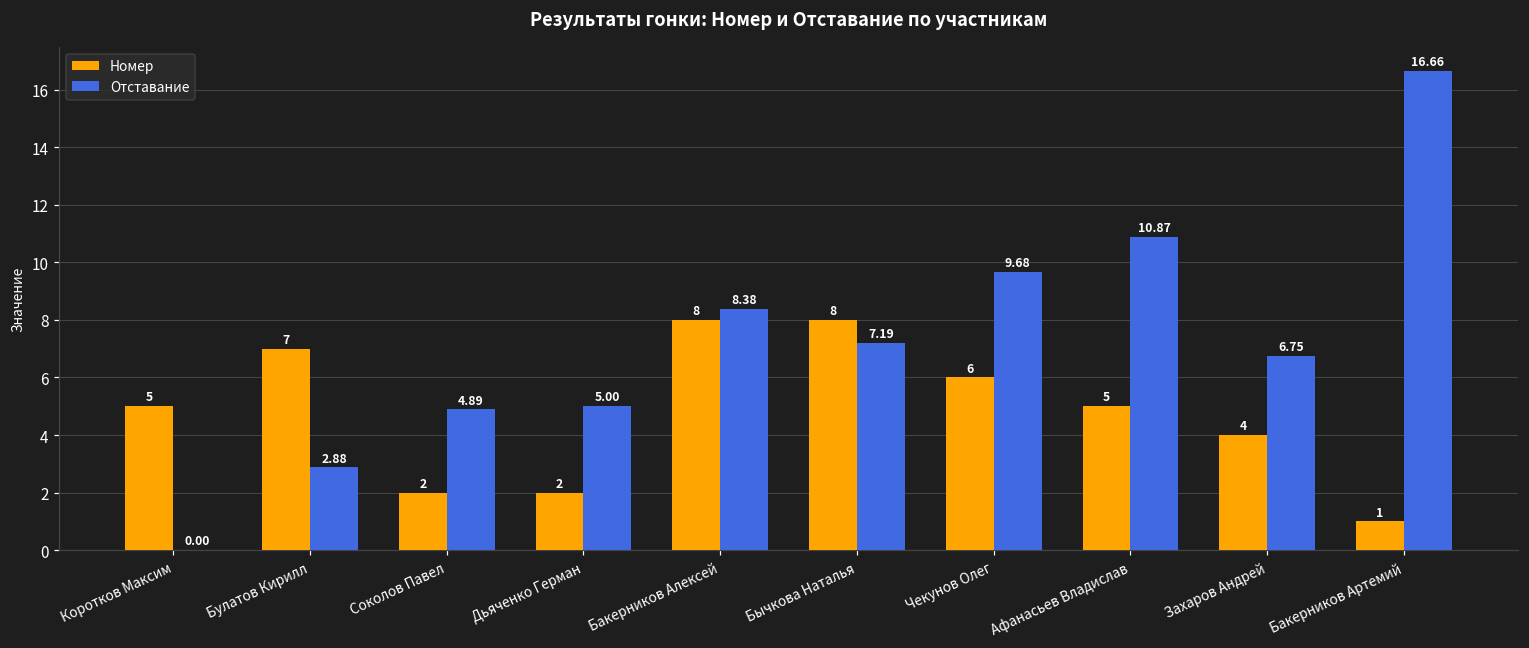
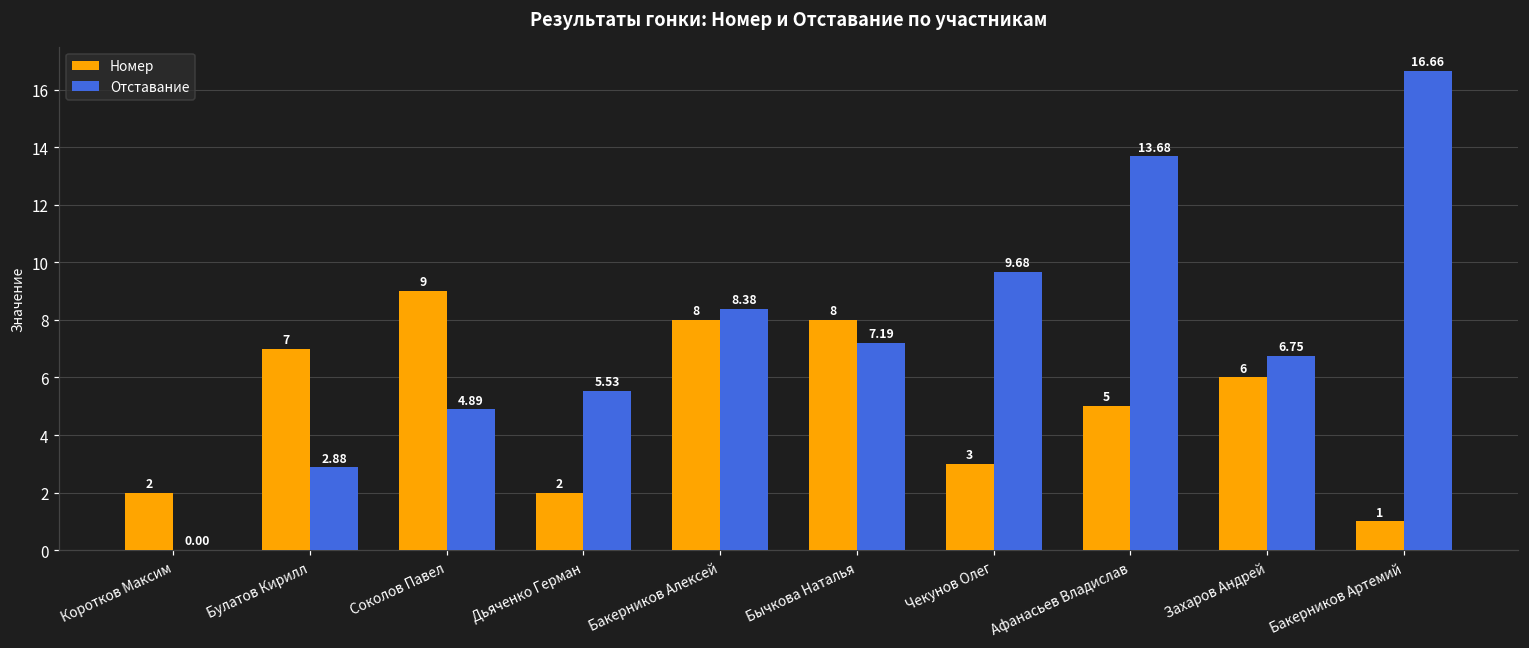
  {
    "Номер": {
-     "Коротков Максим": 5,
+     "Коротков Максим": 2,
      "Булатов Кирилл": 7,
-     "Соколов Павел": 2,
+     "Соколов Павел": 9,
      "Дьяченко Герман": 2,
      "Бакерников Алексей": 8,
      "Бычкова Наталья": 8,
-     "Чекунов Олег": 6,
+     "Чекунов Олег": 3,
      "Афанасьев Владислав": 5,
-     "Захаров Андрей": 4,
+     "Захаров Андрей": 6,
      "Бакерников Артемий": 1
    },
    "Отставание": {
      "Коротков Максим": 0.00,
      "Булатов Кирилл": 2.88,
      "Соколов Павел": 4.89,
-     "Дьяченко Герман": 5.00,
+     "Дьяченко Герман": 5.53,
      "Бакерников Алексей": 8.38,
      "Бычкова Наталья": 7.19,
      "Чекунов Олег": 9.68,
-     "Афанасьев Владислав": 10.87,
+     "Афанасьев Владислав": 13.68,
      "Захаров Андрей": 6.75,
      "Бакерников Артемий": 16.66
    }
  }
